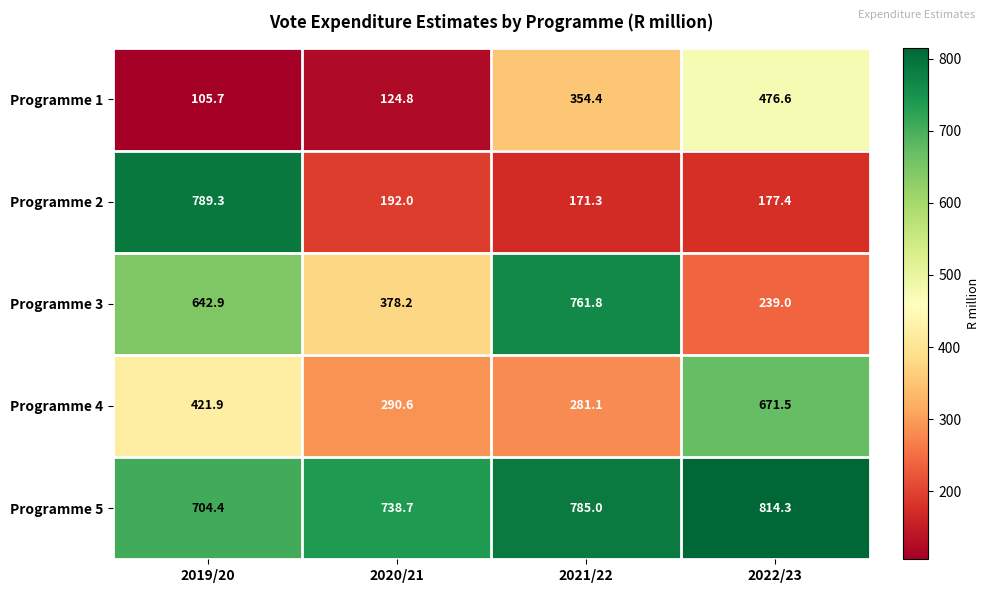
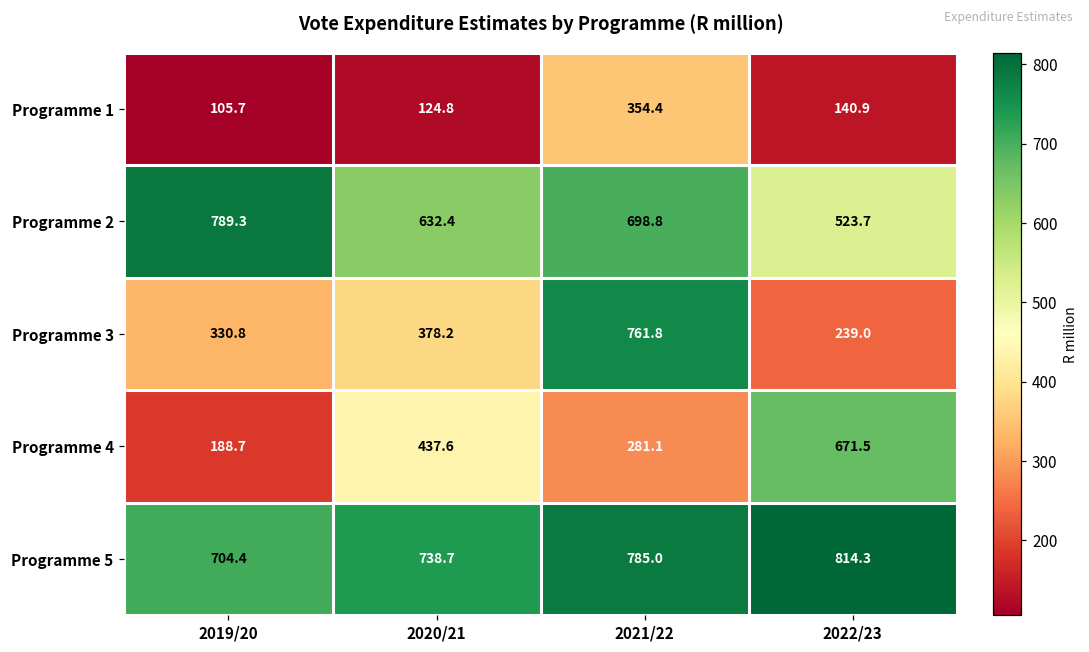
  {
    "Programme 1": {
      "2019/20": 105.7,
      "2020/21": 124.8,
      "2021/22": 354.4,
-     "2022/23": 476.6
+     "2022/23": 140.9
    },
    "Programme 2": {
      "2019/20": 789.3,
-     "2020/21": 192.0,
-     "2021/22": 171.3,
-     "2022/23": 177.4
+     "2020/21": 632.4,
+     "2021/22": 698.8,
+     "2022/23": 523.7
    },
    "Programme 3": {
-     "2019/20": 642.9,
+     "2019/20": 330.8,
      "2020/21": 378.2,
      "2021/22": 761.8,
      "2022/23": 239.0
    },
    "Programme 4": {
-     "2019/20": 421.9,
-     "2020/21": 290.6,
+     "2019/20": 188.7,
+     "2020/21": 437.6,
      "2021/22": 281.1,
      "2022/23": 671.5
    },
    "Programme 5": {
      "2019/20": 704.4,
      "2020/21": 738.7,
      "2021/22": 785.0,
      "2022/23": 814.3
    }
  }
